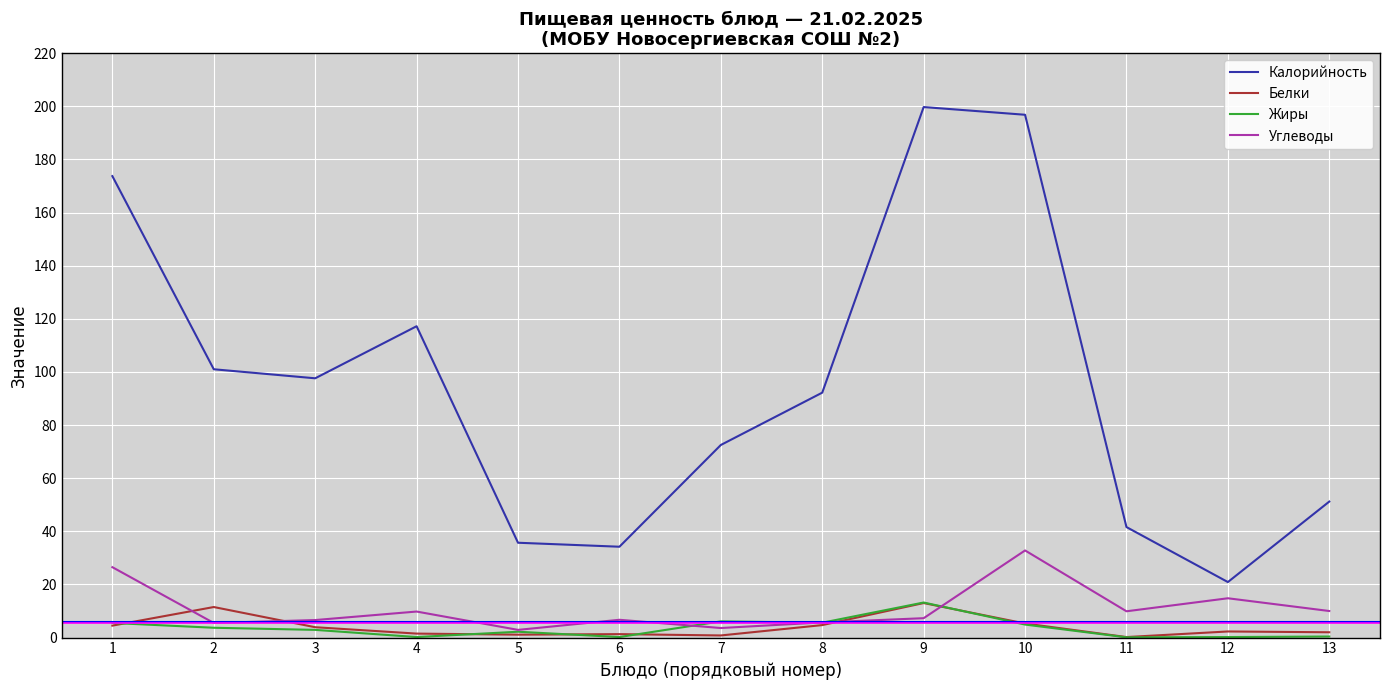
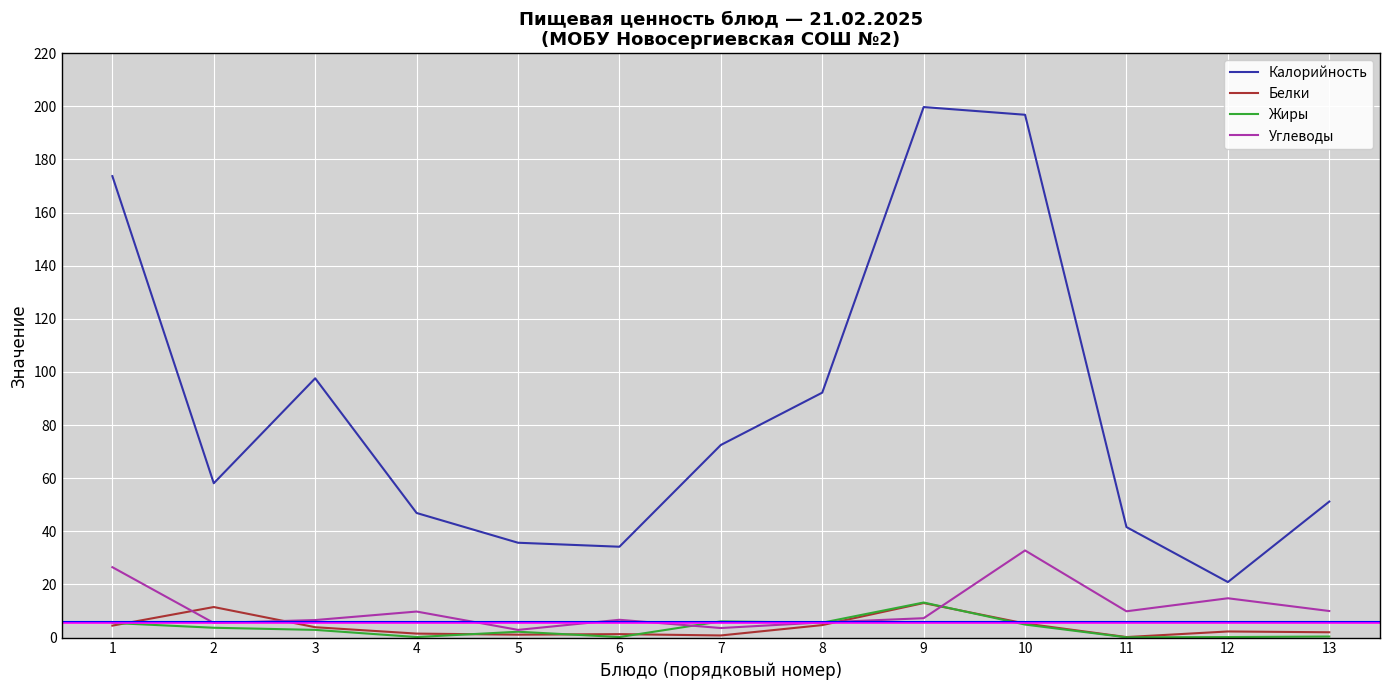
  {
    "Калорийность": {
      "1": 174,
-     "2": 101,
+     "2": 58,
      "3": 98,
-     "4": 117,
+     "4": 47,
      "5": 36,
      "6": 34,
      "7": 73,
      "8": 92,
      "9": 200,
      "10": 197,
      "11": 42,
      "12": 21,
      "13": 51
    },
    "Белки": {
      "1": 5,
      "2": 12,
      "3": 4,
      "4": 2,
      "5": 1,
      "6": 1,
      "7": 1,
      "12": 2,
      "13": 2
    },
    "Жиры": {
      "1": 6,
      "2": 4,
      "3": 3,
      "4": 0,
      "6": 0,
      "7": 6,
      "12": 0,
      "13": 0
    },
    "Углеводы": {
      "1": 27,
      "2": 6,
      "3": 7,
      "4": 10,
      "6": 7,
      "7": 4,
      "9": 7,
      "10": 33,
      "11": 10,
      "12": 15,
      "13": 10
    }
  }
